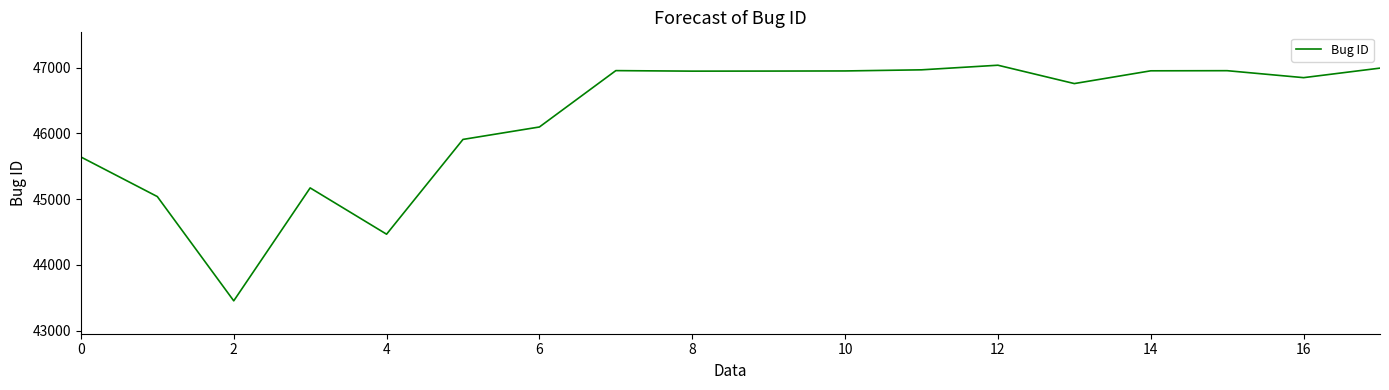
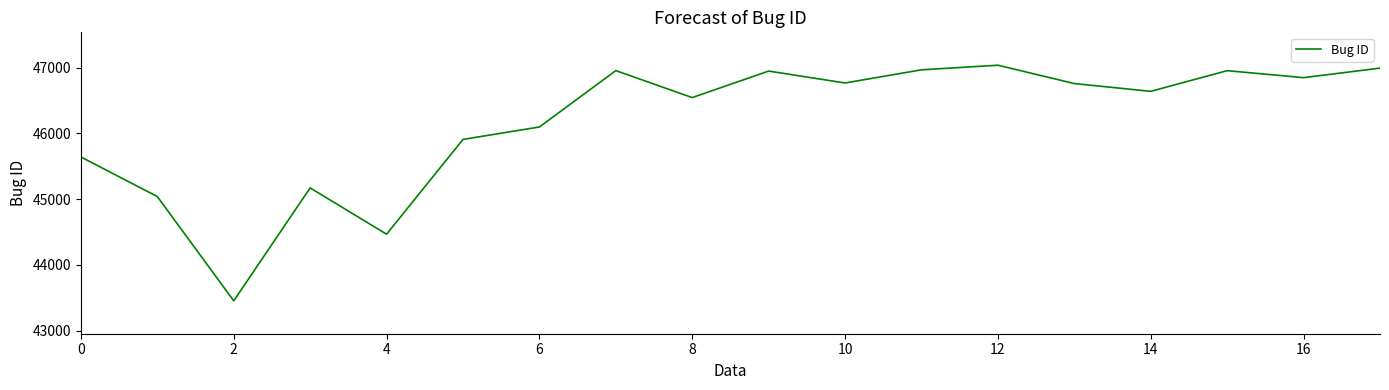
  {
    "0": 45600,
    "2": 43500,
    "4": 44500,
    "6": 46100,
-   "8": 46900,
-   "10": 47000,
+   "8": 46500,
+   "10": 46800,
    "12": 47000,
-   "14": 47000,
+   "14": 46600,
    "16": 46800
  }
